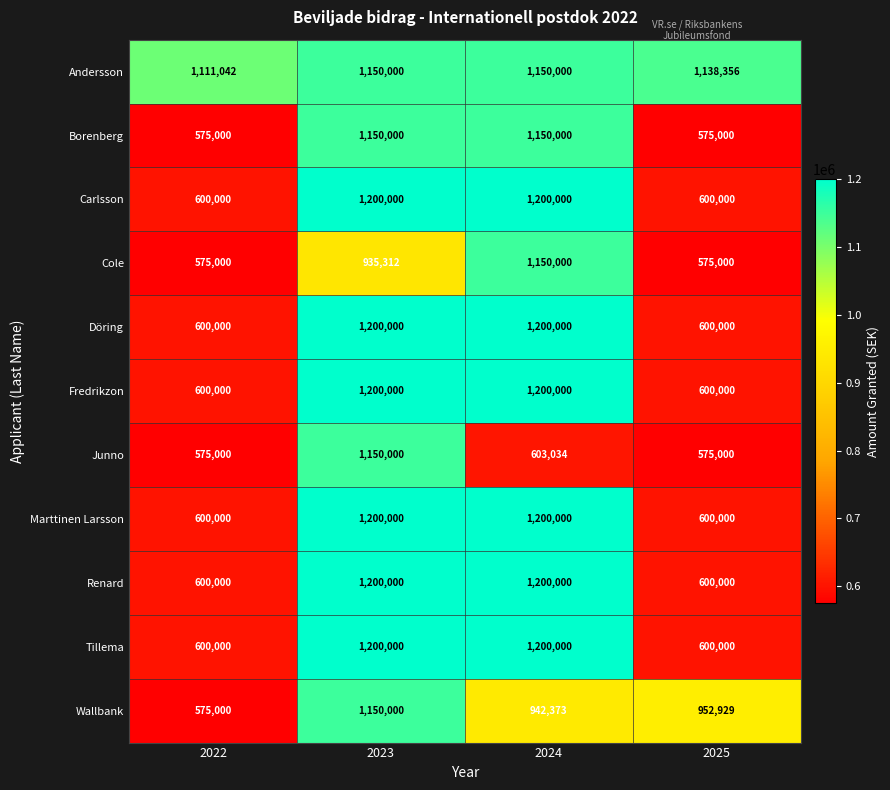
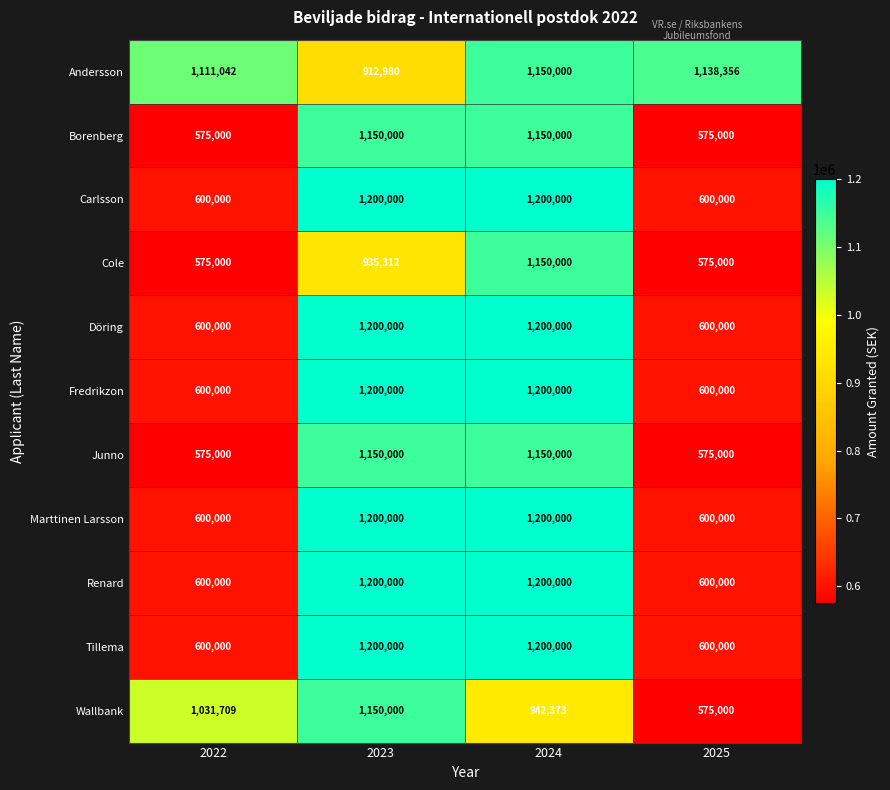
  {
    "Andersson": {
      "2022": "1,111,042",
-     "2023": "1,150,000",
+     "2023": "912,980",
      "2024": "1,150,000",
      "2025": "1,138,356"
    },
    "Borenberg": {
      "2022": "575,000",
      "2023": "1,150,000",
      "2024": "1,150,000",
      "2025": "575,000"
    },
    "Carlsson": {
      "2022": "600,000",
      "2023": "1,200,000",
      "2024": "1,200,000",
      "2025": "600,000"
    },
    "Cole": {
      "2022": "575,000",
      "2023": "935,312",
      "2024": "1,150,000",
      "2025": "575,000"
    },
    "Döring": {
      "2022": "600,000",
      "2023": "1,200,000",
      "2024": "1,200,000",
      "2025": "600,000"
    },
    "Fredrikzon": {
      "2022": "600,000",
      "2023": "1,200,000",
      "2024": "1,200,000",
      "2025": "600,000"
    },
    "Junno": {
      "2022": "575,000",
      "2023": "1,150,000",
-     "2024": "603,034",
+     "2024": "1,150,000",
      "2025": "575,000"
    },
    "Marttinen Larsson": {
      "2022": "600,000",
      "2023": "1,200,000",
      "2024": "1,200,000",
      "2025": "600,000"
    },
    "Renard": {
      "2022": "600,000",
      "2023": "1,200,000",
      "2024": "1,200,000",
      "2025": "600,000"
    },
    "Tillema": {
      "2022": "600,000",
      "2023": "1,200,000",
      "2024": "1,200,000",
      "2025": "600,000"
    },
    "Wallbank": {
-     "2022": "575,000",
+     "2022": "1,031,709",
      "2023": "1,150,000",
      "2024": "942,373",
-     "2025": "952,929"
+     "2025": "575,000"
    }
  }
